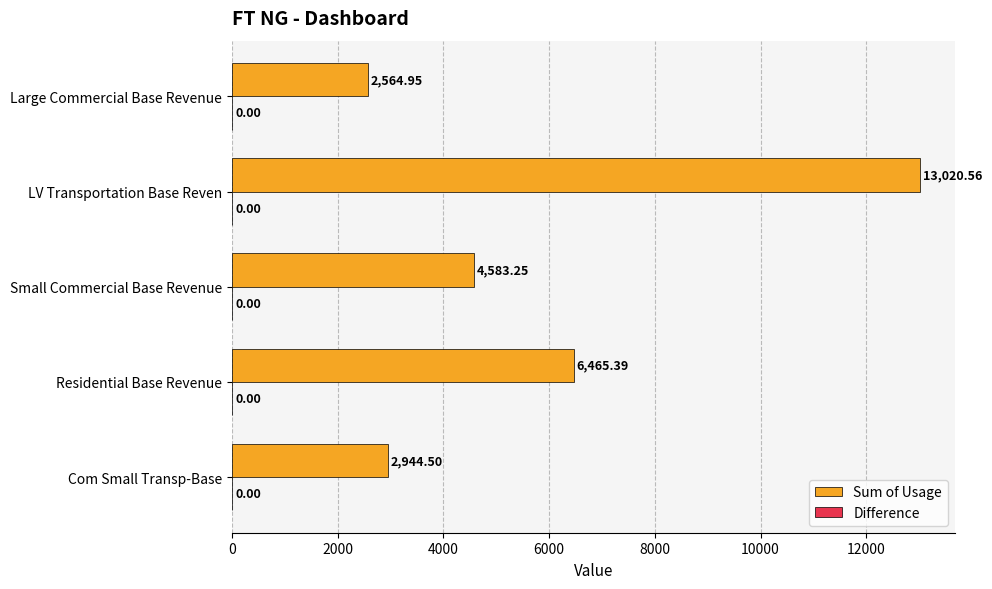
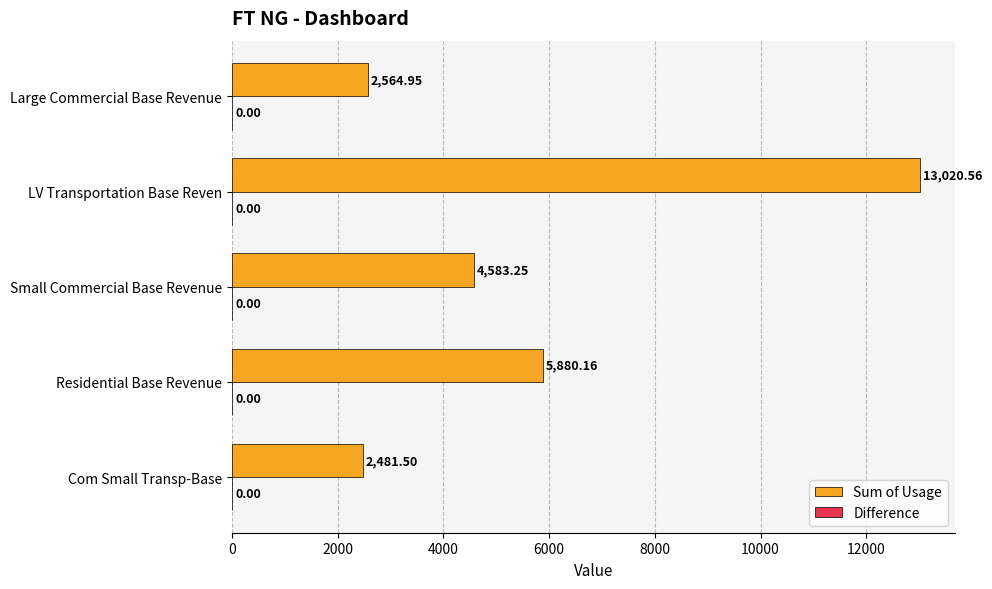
  {
    "Sum of Usage": {
      "Large Commercial Base Revenue": "2,564.95",
      "LV Transportation Base Reven": "13,020.56",
      "Small Commercial Base Revenue": "4,583.25",
-     "Residential Base Revenue": "6,465.39",
-     "Com Small Transp-Base": "2,944.50"
+     "Residential Base Revenue": "5,880.16",
+     "Com Small Transp-Base": "2,481.50"
    },
    "Difference": {
      "Large Commercial Base Revenue": "0.00",
      "LV Transportation Base Reven": "0.00",
      "Small Commercial Base Revenue": "0.00",
      "Residential Base Revenue": "0.00",
      "Com Small Transp-Base": "0.00"
    }
  }
